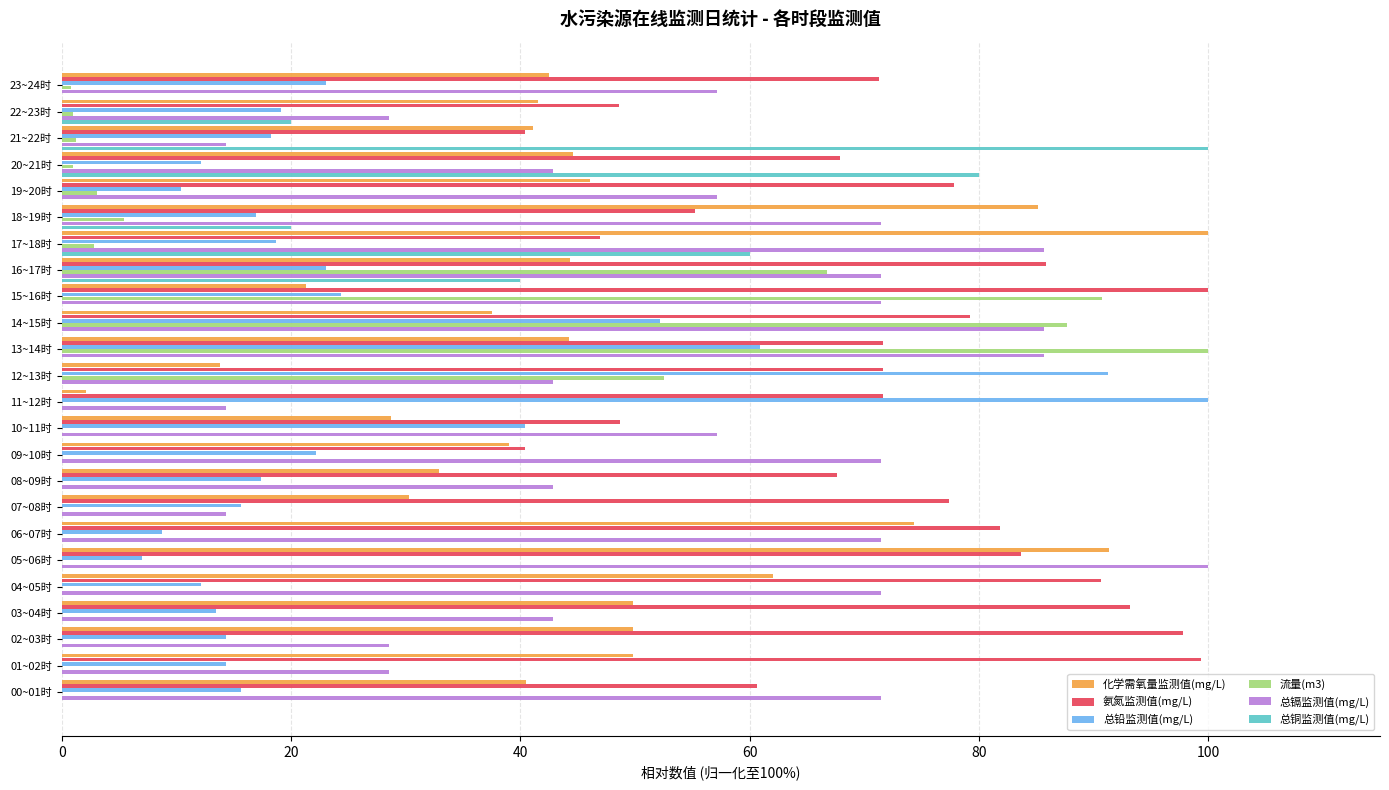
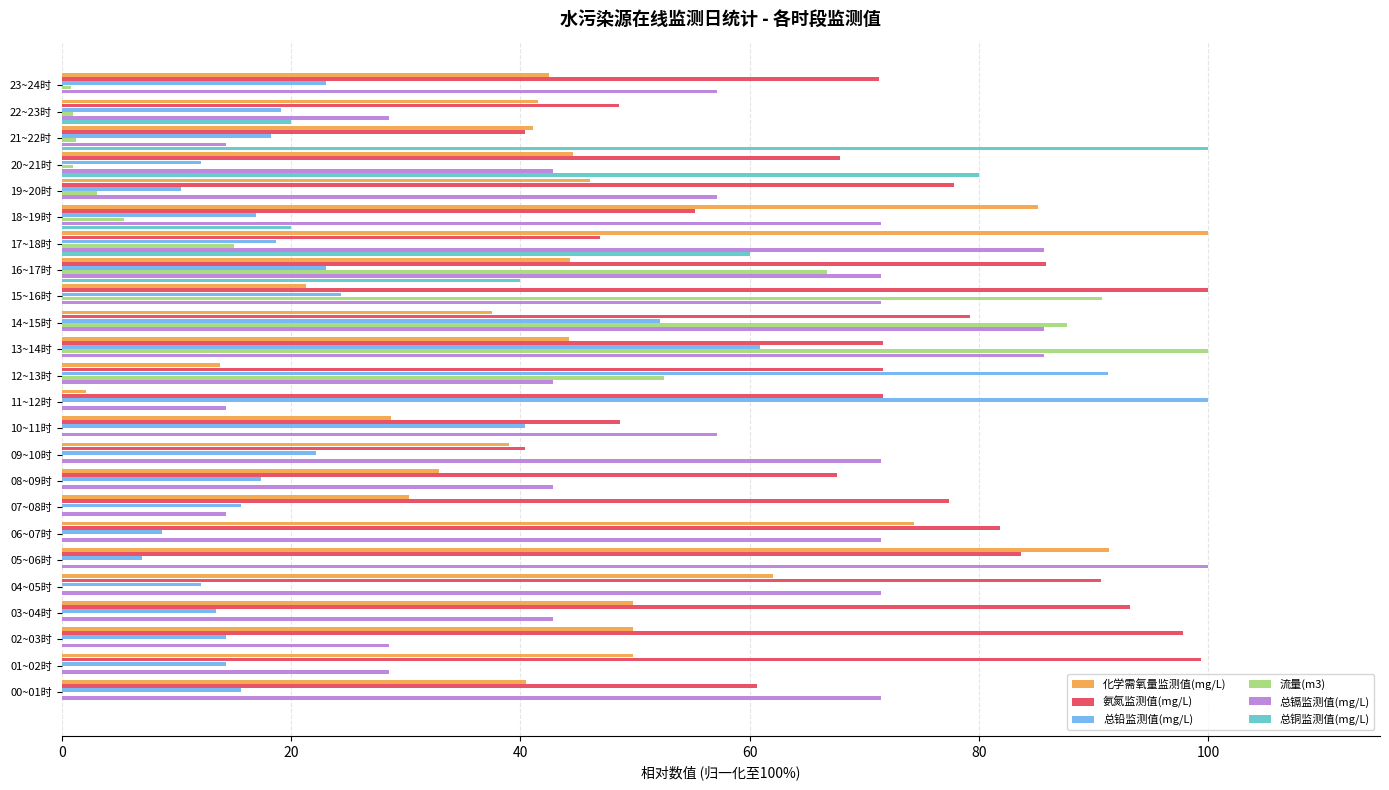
  {
    "化学需氧量监测值(mg/L)": {
      "23~24时": 42.5,
      "22~23时": 41.5,
      "21~22时": 41.1,
      "20~21时": 44.6,
      "19~20时": 46.1,
      "18~19时": 85.2,
      "17~18时": 100.0,
      "16~17时": 44.4,
      "15~16时": 21.3,
      "14~15时": 37.5,
      "13~14时": 44.3,
      "12~13时": 13.8,
      "11~12时": 2.1,
      "10~11时": 28.8,
      "09~10时": 39.0,
      "08~09时": 32.9,
      "07~08时": 30.3,
      "06~07时": 74.4,
      "05~06时": 91.3,
      "04~05时": 62.0,
      "03~04时": 49.9,
      "02~03时": 49.9,
      "01~02时": 49.9,
      "00~01时": 40.5
    },
    "氨氮监测值(mg/L)": {
      "23~24时": 71.3,
      "22~23时": 48.6,
      "21~22时": 40.4,
      "20~21时": 67.9,
      "19~20时": 77.9,
      "18~19时": 55.3,
      "17~18时": 47.0,
      "16~17时": 85.9,
      "15~16时": 100.0,
      "14~15时": 79.2,
      "13~14时": 71.6,
      "12~13时": 71.6,
      "11~12时": 71.6,
      "10~11时": 48.7,
      "09~10时": 40.4,
      "08~09时": 67.6,
      "07~08时": 77.4,
      "06~07时": 81.9,
      "05~06时": 83.7,
      "04~05时": 90.6,
      "03~04时": 93.2,
      "02~03时": 97.8,
      "01~02时": 99.4,
      "00~01时": 60.6
    },
    "流量(m3)": {
      "23~24时": 0.8,
      "22~23时": 1.0,
      "21~22时": 1.3,
      "20~21时": 0.9,
      "19~20时": 3.0,
      "18~19时": 5.4,
-     "17~18时": 2.8,
+     "17~18时": 15.0,
      "16~17时": 66.8,
      "15~16时": 90.7,
      "14~15时": 87.7,
      "13~14时": 100.0,
      "12~13时": 52.5,
      "11~12时": 0.0,
      "10~11时": 0.0,
      "09~10时": 0.0,
      "08~09时": 0.0,
      "07~08时": 0.0,
      "06~07时": 0.0,
      "05~06时": 0.0,
      "04~05时": 0.0,
      "03~04时": 0.0,
      "02~03时": 0.0,
      "01~02时": 0.0,
      "00~01时": 0.0
    },
    "总镉监测值(mg/L)": {
      "23~24时": 57.1,
      "22~23时": 28.6,
      "21~22时": 14.3,
      "20~21时": 42.9,
      "19~20时": 57.1,
      "18~19时": 71.4,
      "17~18时": 85.7,
      "16~17时": 71.4,
      "15~16时": 71.4,
      "14~15时": 85.7,
      "13~14时": 85.7,
      "12~13时": 42.9,
      "11~12时": 14.3,
      "10~11时": 57.1,
      "09~10时": 71.4,
      "08~09时": 42.9,
      "07~08时": 14.3,
      "06~07时": 71.4,
      "05~06时": 100.0,
      "04~05时": 71.4,
      "03~04时": 42.9,
      "02~03时": 28.6,
      "01~02时": 28.6,
      "00~01时": 71.4
    }
  }
